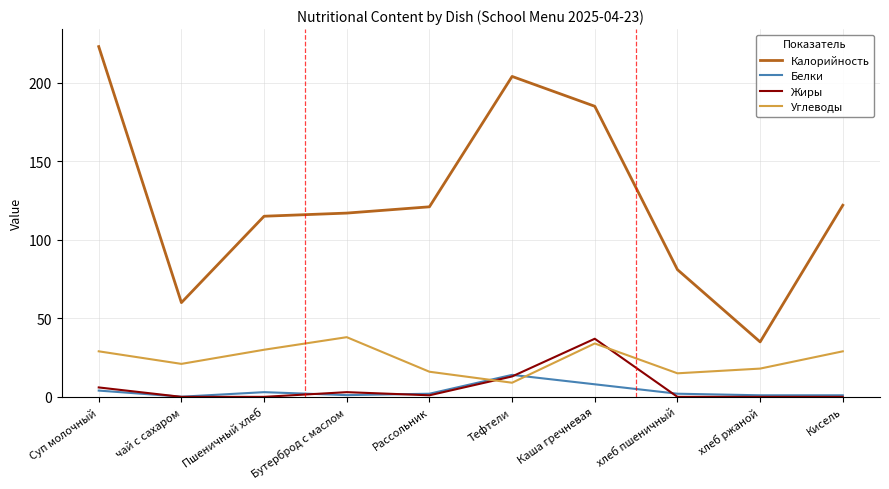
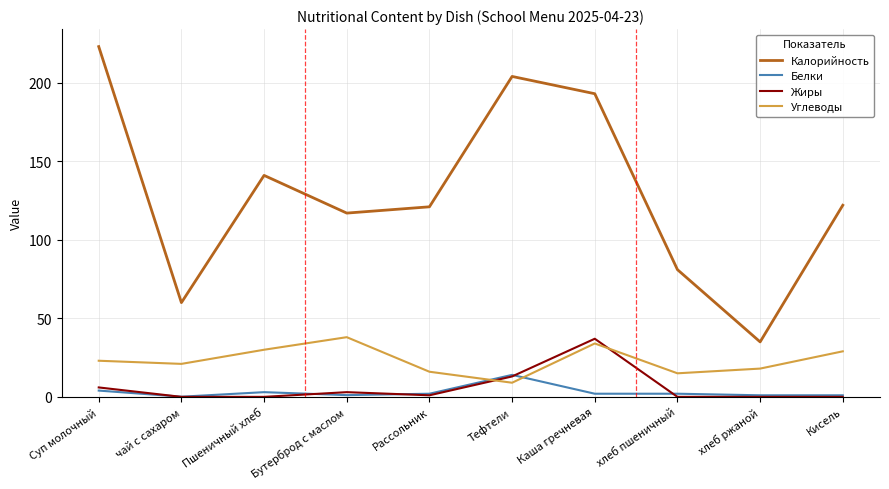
  {
    "Калорийность": {
      "Суп молочный": 223,
      "чай с сахаром": 60,
-     "Пшеничный хлеб": 115,
+     "Пшеничный хлеб": 141,
      "Бутерброд с маслом": 117,
      "Рассольник": 121,
      "Тефтели": 204,
-     "Каша гречневая": 185,
+     "Каша гречневая": 193,
      "хлеб пшеничный": 81,
      "хлеб ржаной": 35,
      "Кисель": 122
    },
    "Белки": {
      "Суп молочный": 4,
      "Пшеничный хлеб": 3,
      "Бутерброд с маслом": 1,
-     "Каша гречневая": 8,
+     "Каша гречневая": 2,
      "хлеб пшеничный": 2
    },
    "Жиры": {
      "Суп молочный": 6,
      "Пшеничный хлеб": 0,
      "Бутерброд с маслом": 3,
      "Каша гречневая": 37,
      "хлеб пшеничный": 0
    },
    "Углеводы": {
-     "Суп молочный": 29,
+     "Суп молочный": 23,
      "чай с сахаром": 21,
      "Пшеничный хлеб": 30,
      "Бутерброд с маслом": 38,
      "Рассольник": 16,
      "Тефтели": 9,
      "Каша гречневая": 34,
      "хлеб пшеничный": 15,
      "хлеб ржаной": 18,
      "Кисель": 29
    }
  }
